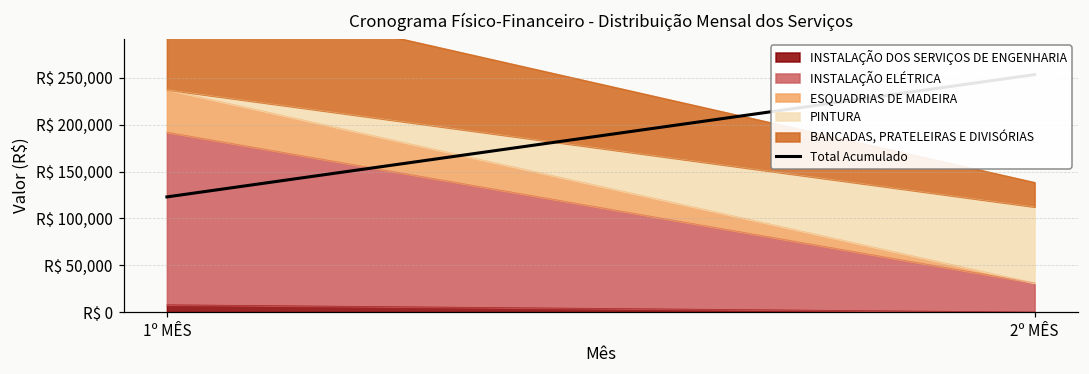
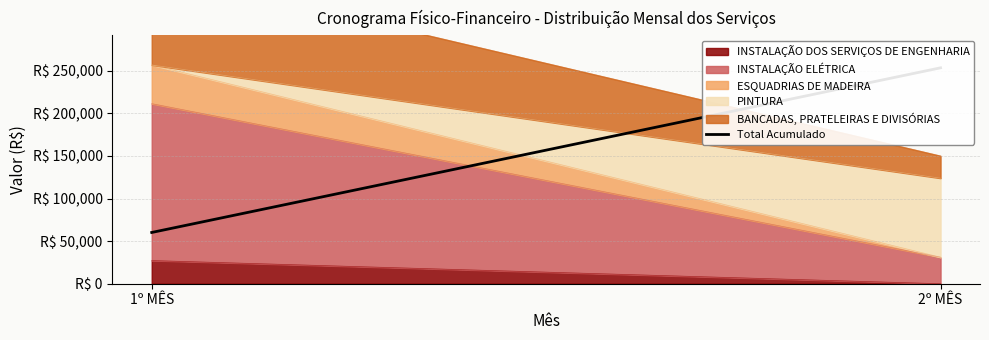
  {
    "INSTALAÇÃO DOS SERVIÇOS DE ENGENHARIA": {
-     "1º MÊS": "R$ 10,000",
+     "1º MÊS": "R$ 30,000",
      "2º MÊS": "R$ 0"
    },
    "INSTALAÇÃO ELÉTRICA": {
      "1º MÊS": "R$ 180,000"
    },
    "PINTURA": {
-     "2º MÊS": "R$ 80,000"
+     "2º MÊS": "R$ 90,000"
    },
    "BANCADAS, PRATELEIRAS E DIVISÓRIAS": {
      "2º MÊS": "R$ 30,000"
    },
    "Total Acumulado": {
-     "1º MÊS": "R$ 120,000"
+     "1º MÊS": "R$ 60,000"
    }
  }
